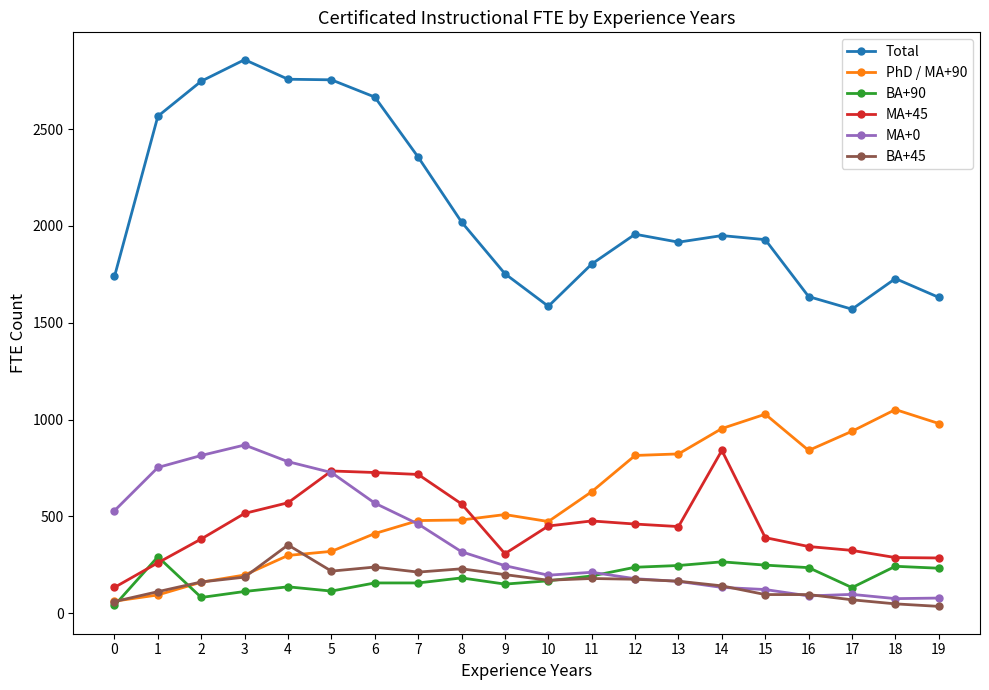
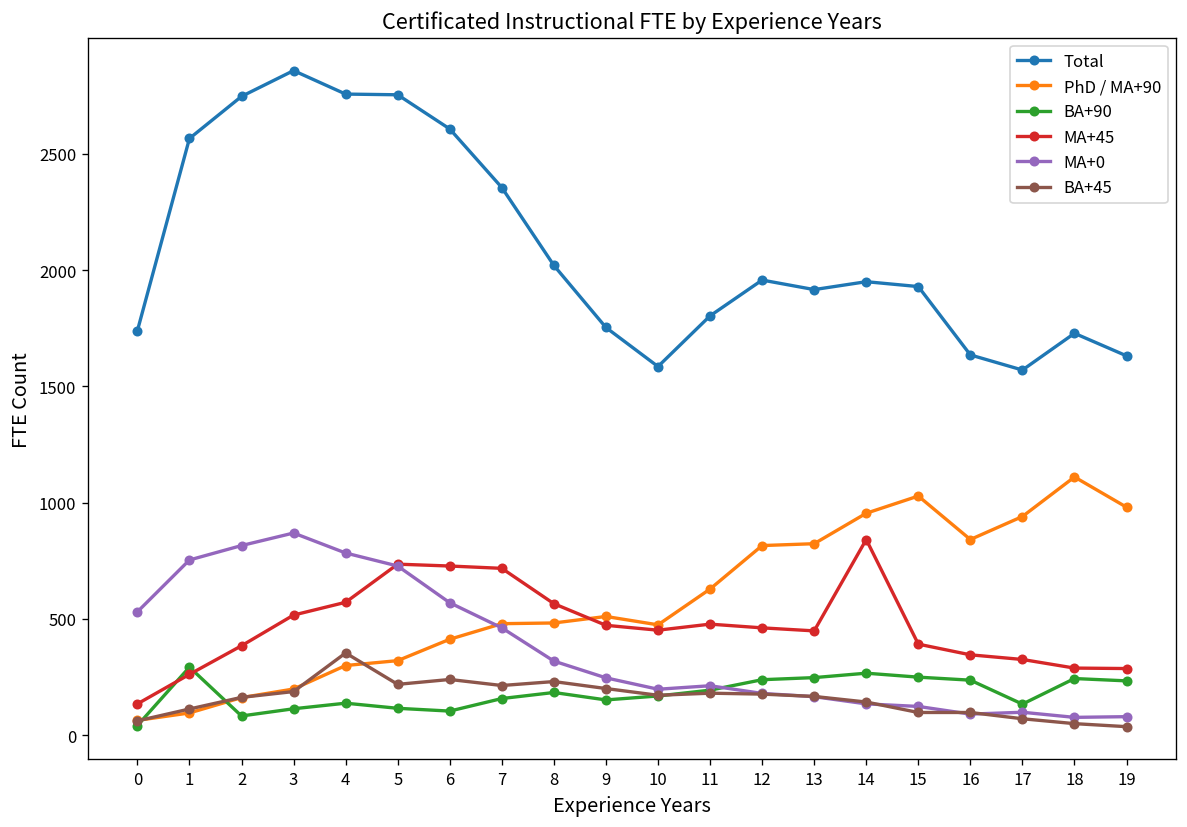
  {
    "Total": {
      "0": 1740,
      "1": 2570,
      "2": 2750,
      "3": 2860,
      "4": 2760,
      "5": 2750,
-     "6": 2670,
+     "6": 2610,
      "7": 2360,
      "8": 2020,
      "9": 1750,
      "10": 1590,
      "11": 1800,
      "12": 1960,
      "13": 1920,
      "14": 1950,
      "15": 1930,
      "16": 1640,
      "17": 1570,
      "18": 1730,
      "19": 1630
    },
    "PhD / MA+90": {
      "1": 100,
      "4": 300,
      "5": 320,
      "6": 410,
      "7": 480,
      "8": 480,
      "9": 510,
      "10": 470,
      "11": 630,
      "12": 820,
      "13": 820,
      "14": 950,
      "15": 1030,
      "16": 840,
      "17": 940,
-     "18": 1050,
+     "18": 1110,
      "19": 980
    },
    "BA+90": {
      "0": 40,
      "1": 290,
      "2": 80,
      "3": 110,
      "4": 140,
      "5": 120,
-     "6": 160,
+     "6": 100,
      "7": 160,
      "8": 180,
      "9": 150,
      "12": 240,
      "13": 250,
      "14": 270,
      "15": 250,
      "16": 240,
      "17": 130,
      "18": 240,
      "19": 230
    },
    "MA+45": {
      "0": 130,
      "1": 260,
      "2": 380,
      "3": 520,
      "4": 570,
      "6": 730,
      "7": 720,
      "8": 570,
-     "9": 310,
+     "9": 470,
      "10": 450,
      "11": 480,
      "12": 460,
      "13": 450,
      "14": 840,
      "15": 390,
      "16": 350,
      "17": 330,
      "18": 290,
      "19": 290
    },
    "MA+0": {
      "0": 530,
      "1": 750,
      "2": 820,
      "3": 870,
      "4": 780,
      "6": 570,
      "7": 460,
      "8": 320,
      "9": 250,
      "10": 200,
      "11": 210,
      "15": 120,
      "17": 100,
      "18": 80,
      "19": 80
    },
    "BA+45": {
      "1": 110,
      "4": 350,
      "5": 220,
      "6": 240,
      "7": 210,
      "8": 230,
      "9": 200,
      "15": 100,
      "17": 70,
      "18": 50,
      "19": 40
    }
  }
